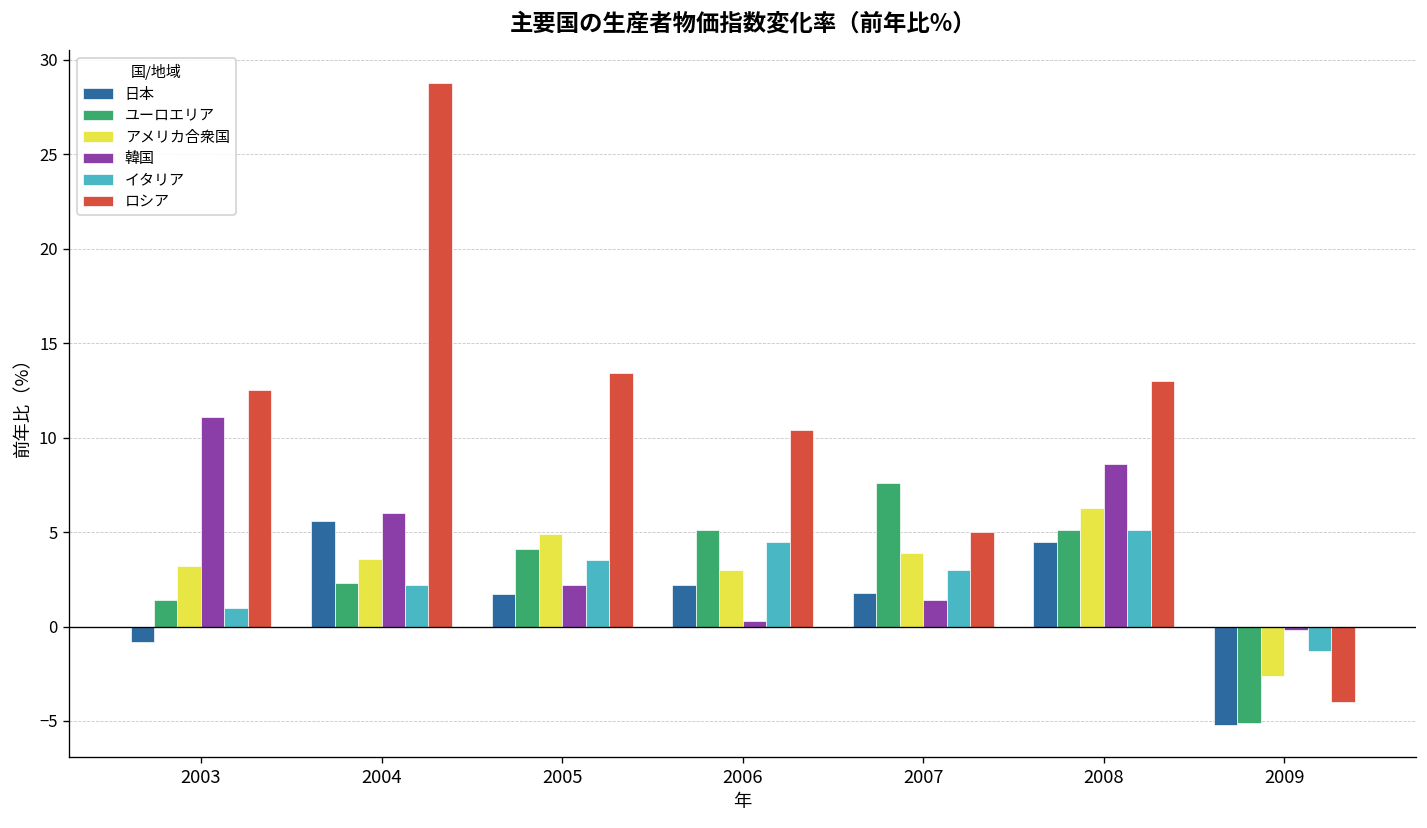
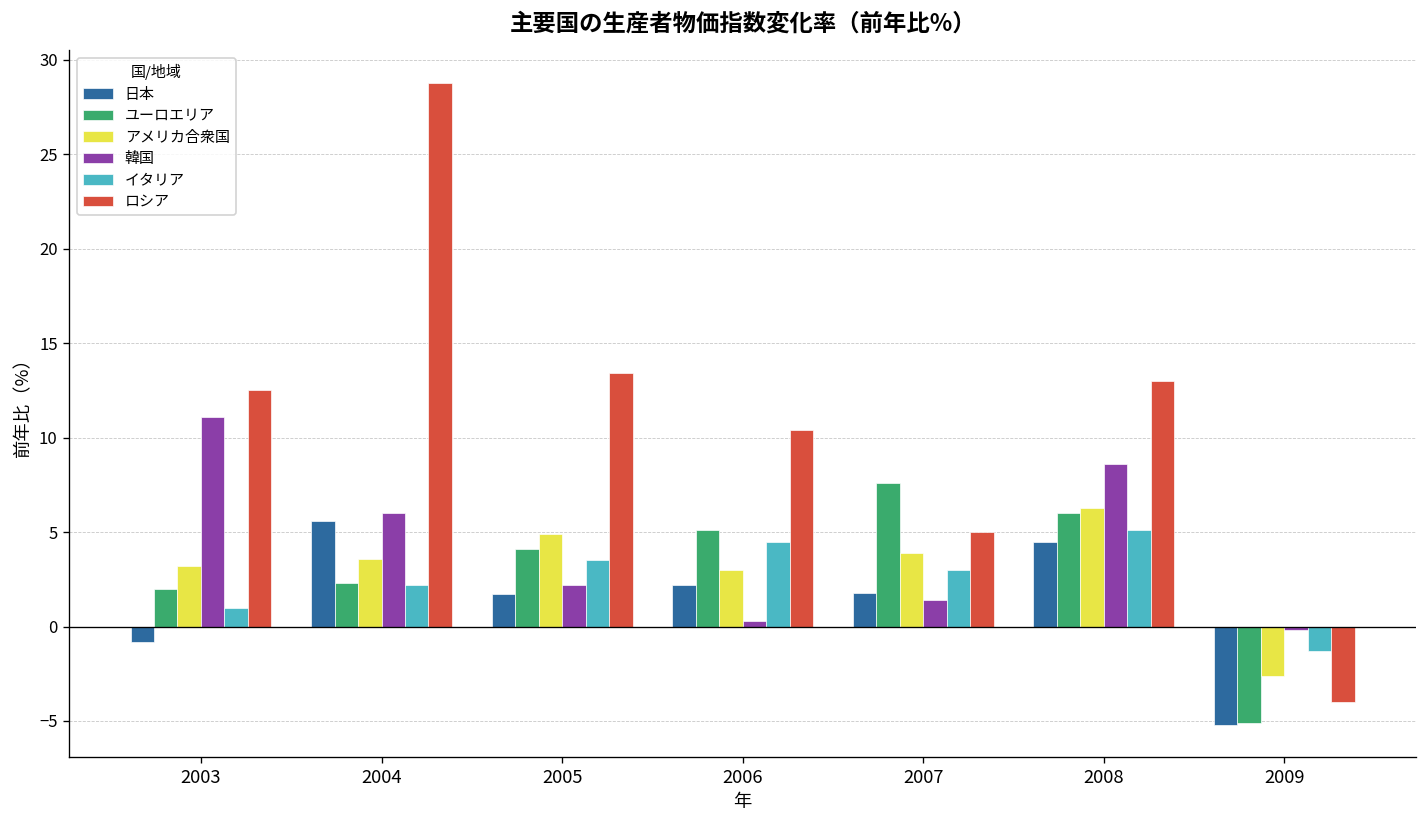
  {
    "日本": {
      "2003": -0.8,
      "2004": 5.6,
      "2005": 1.7,
      "2006": 2.2,
      "2007": 1.8,
      "2008": 4.5,
      "2009": -5.2
    },
    "ユーロエリア": {
-     "2003": 1.4,
+     "2003": 2.0,
      "2004": 2.3,
      "2005": 4.1,
      "2006": 5.1,
      "2007": 7.6,
-     "2008": 5.1,
+     "2008": 6.0,
      "2009": -5.1
    },
    "アメリカ合衆国": {
      "2003": 3.2,
      "2004": 3.6,
      "2005": 4.9,
      "2006": 3.0,
      "2007": 3.9,
      "2008": 6.3,
      "2009": -2.6
    },
    "韓国": {
      "2003": 11.1,
      "2004": 6.0,
      "2005": 2.2,
      "2006": 0.3,
      "2007": 1.4,
      "2008": 8.6,
      "2009": -0.2
    },
    "イタリア": {
      "2003": 1.0,
      "2004": 2.2,
      "2005": 3.5,
      "2006": 4.5,
      "2007": 3.0,
      "2008": 5.1,
      "2009": -1.3
    },
    "ロシア": {
      "2003": 12.5,
      "2004": 28.8,
      "2005": 13.4,
      "2006": 10.4,
      "2007": 5.0,
      "2008": 13.0,
      "2009": -4.0
    }
  }
